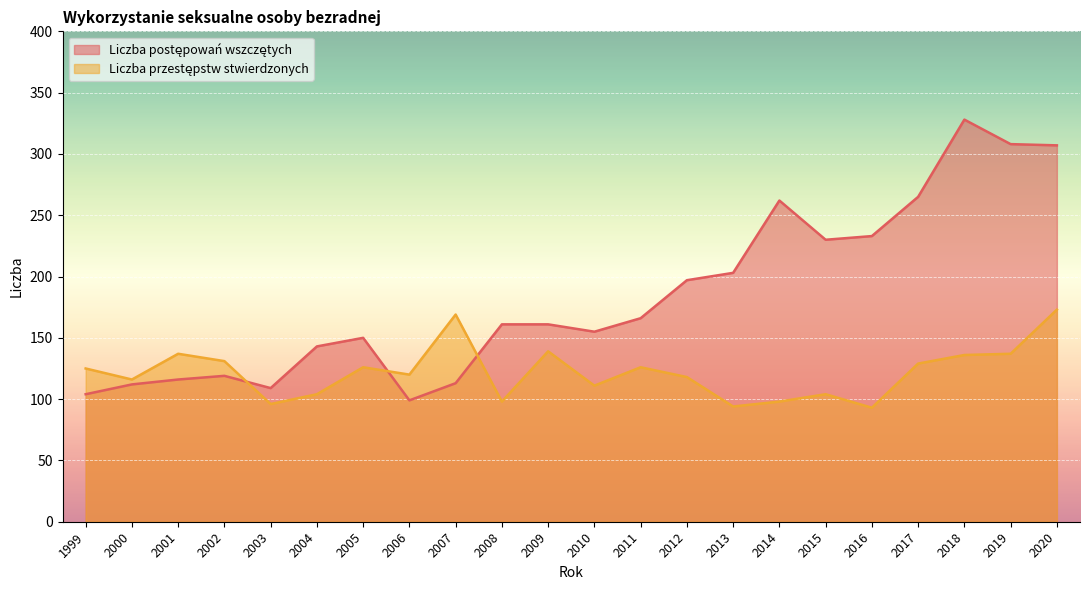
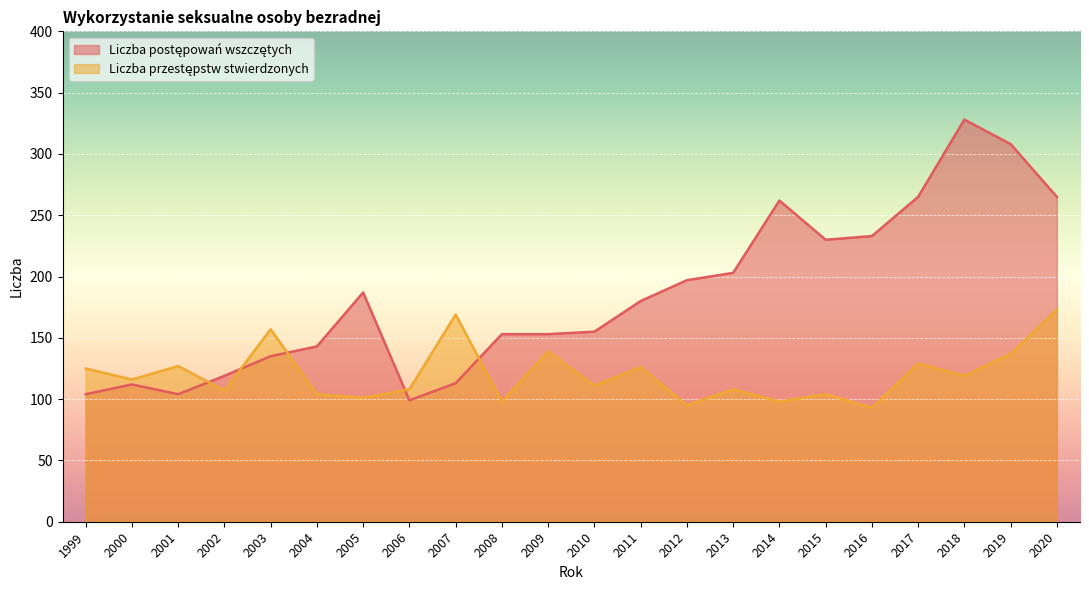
  {
    "Liczba postępowań wszczętych": {
      "1999": 104,
      "2000": 112,
-     "2001": 116,
+     "2001": 104,
      "2002": 119,
-     "2003": 109,
+     "2003": 135,
      "2004": 143,
-     "2005": 150,
+     "2005": 187,
      "2006": 99,
      "2007": 113,
-     "2008": 161,
-     "2009": 161,
+     "2008": 153,
+     "2009": 153,
      "2010": 155,
-     "2011": 166,
+     "2011": 180,
      "2012": 197,
      "2013": 203,
      "2014": 262,
      "2015": 230,
      "2016": 233,
      "2017": 265,
      "2018": 328,
      "2019": 308,
-     "2020": 307
+     "2020": 265
    },
    "Liczba przestępstw stwierdzonych": {
      "1999": 125,
      "2000": 116,
-     "2001": 137,
-     "2002": 131,
-     "2003": 96,
+     "2001": 127,
+     "2002": 107,
+     "2003": 157,
      "2004": 104,
-     "2005": 126,
-     "2006": 120,
+     "2005": 101,
+     "2006": 108,
      "2007": 169,
      "2008": 98,
      "2009": 139,
      "2010": 111,
      "2011": 126,
-     "2012": 118,
-     "2013": 94,
+     "2012": 95,
+     "2013": 108,
      "2014": 98,
      "2015": 104,
      "2016": 93,
      "2017": 129,
-     "2018": 136,
+     "2018": 119,
      "2019": 137,
      "2020": 173
    }
  }
